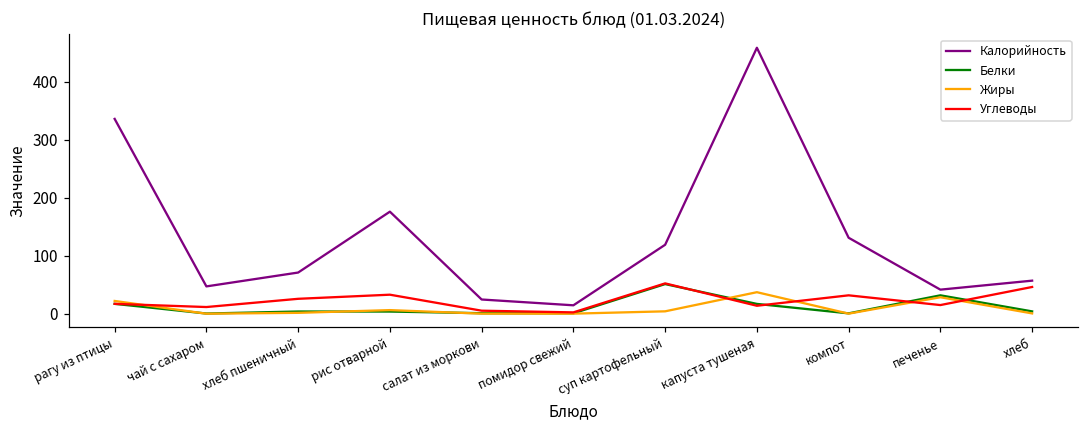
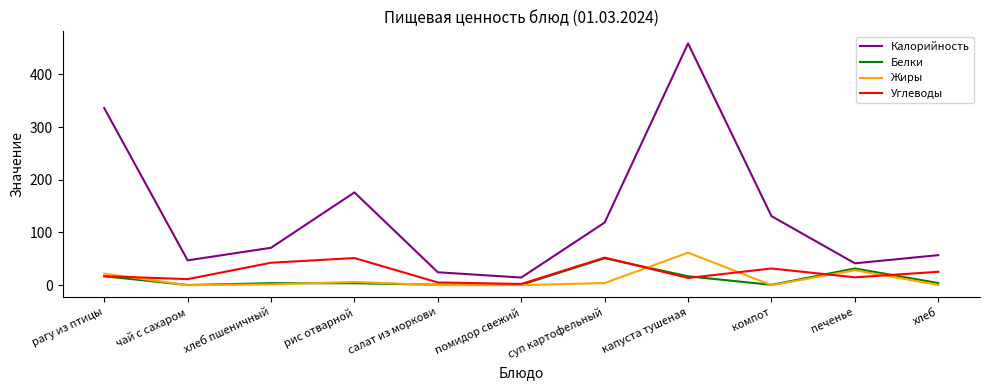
  {
    "Калорийность": {
      "рагу из птицы": 340,
      "чай с сахаром": 50,
      "хлеб пшеничный": 70,
      "рис отварной": 180,
      "салат из моркови": 20,
      "помидор свежий": 10,
      "суп картофельный": 120,
      "капуста тушеная": 460,
      "компот": 130,
      "печенье": 40,
      "хлеб": 60
    },
    "Жиры": {
      "рагу из птицы": 20,
      "суп картофельный": 0,
-     "капуста тушеная": 40
+     "капуста тушеная": 60
    },
    "Углеводы": {
      "чай с сахаром": 10,
-     "хлеб пшеничный": 30,
-     "рис отварной": 30,
+     "хлеб пшеничный": 40,
+     "рис отварной": 50,
      "компот": 30,
      "печенье": 10,
-     "хлеб": 50
+     "хлеб": 30
    }
  }
